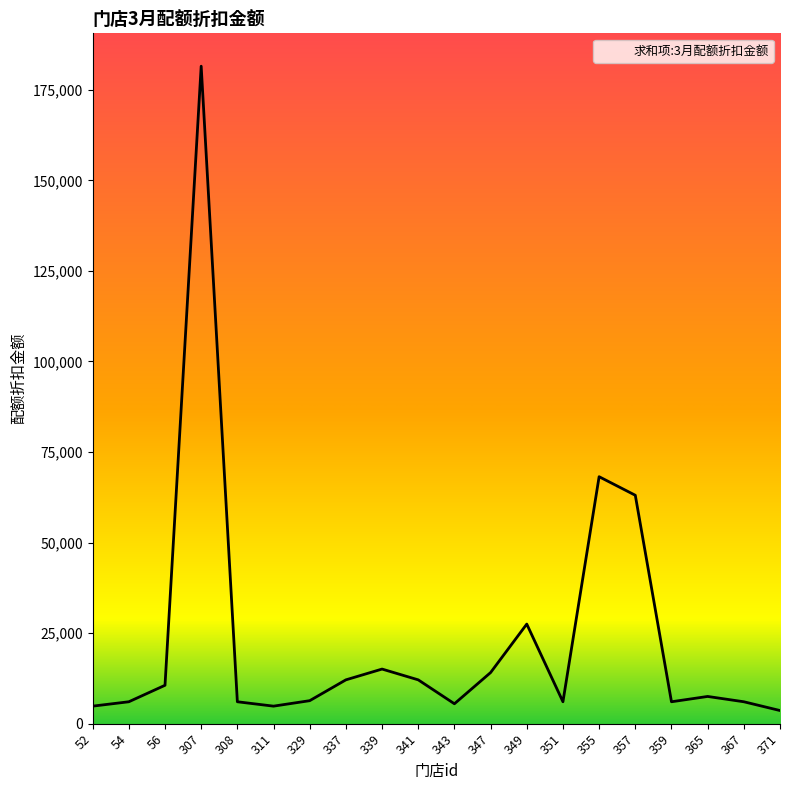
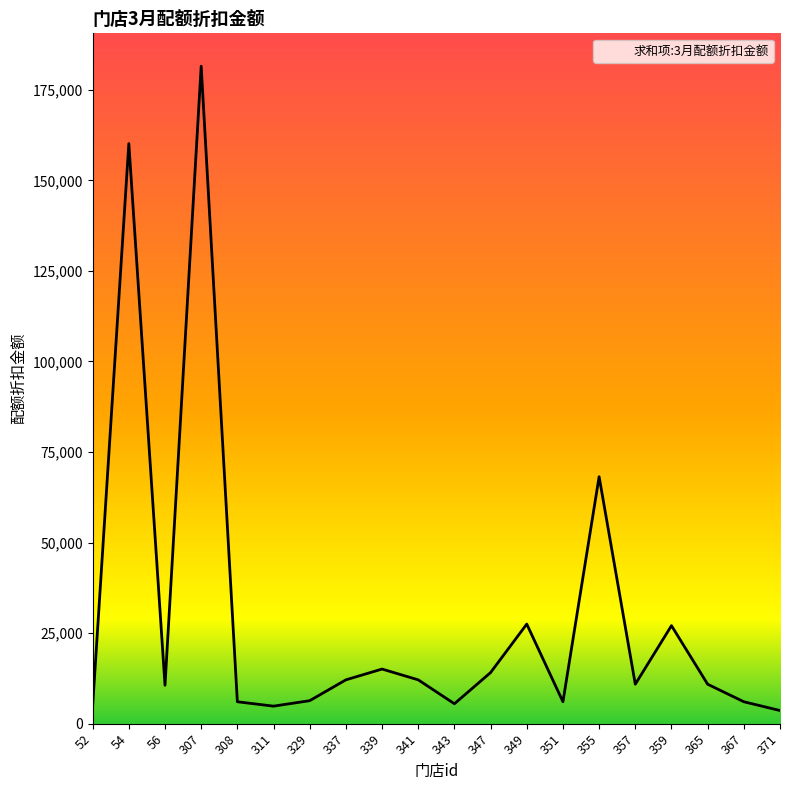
  {
    "52": "5,000",
-   "54": "6,000",
+   "54": "160,000",
    "56": "11,000",
    "307": "182,000",
    "308": "6,000",
    "311": "5,000",
    "329": "6,000",
    "337": "12,000",
    "339": "15,000",
    "341": "12,000",
    "343": "5,000",
    "347": "14,000",
    "349": "27,000",
    "351": "6,000",
    "355": "68,000",
-   "357": "63,000",
-   "359": "6,000",
-   "365": "8,000",
+   "357": "11,000",
+   "359": "27,000",
+   "365": "11,000",
    "367": "6,000",
    "371": "4,000"
  }
